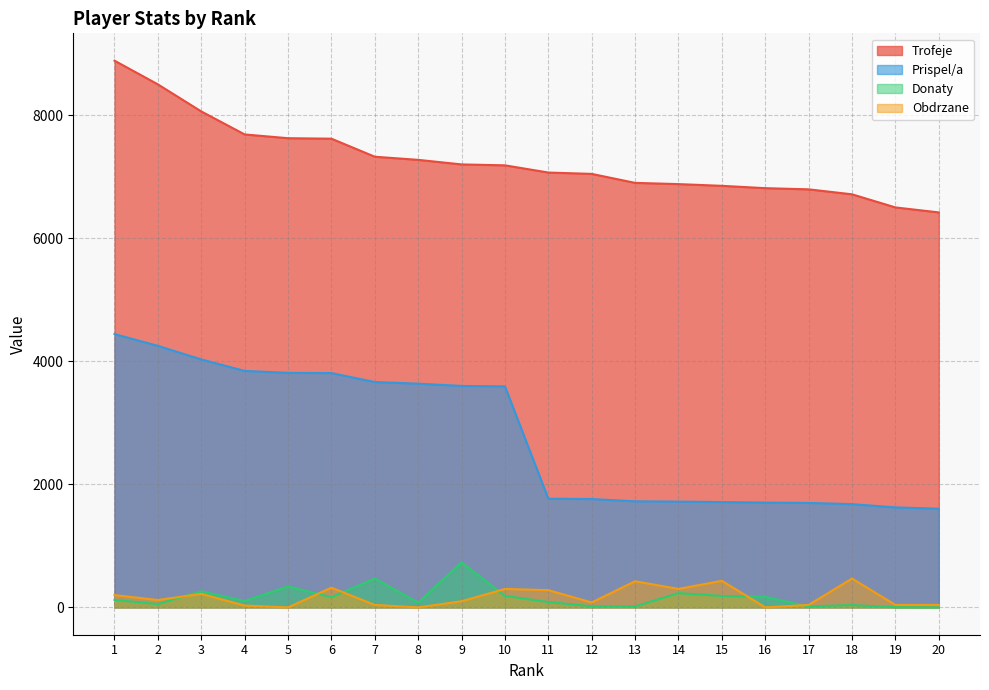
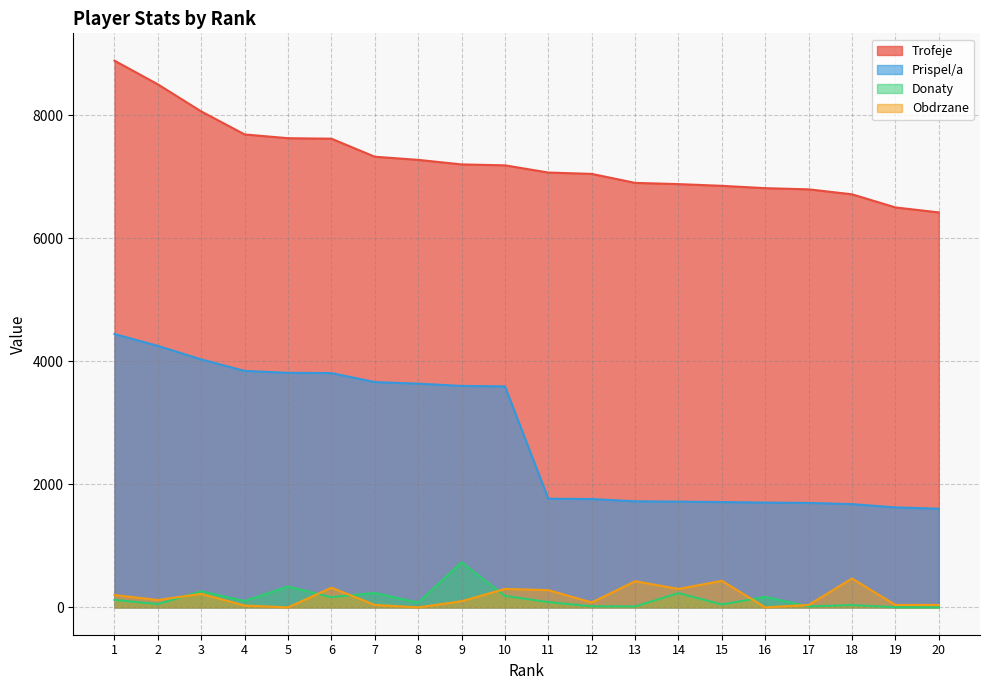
  {
    "Trofeje": {
      "1": 8900,
      "2": 8500,
      "3": 8100,
      "4": 7700,
      "5": 7600,
      "6": 7600,
      "7": 7300,
      "8": 7300,
      "9": 7200,
      "10": 7200,
      "11": 7100,
      "12": 7000,
      "13": 6900,
      "14": 6900,
      "15": 6900,
      "16": 6800,
      "17": 6800,
      "18": 6700,
      "19": 6500,
      "20": 6400
    },
    "Prispel/a": {
      "1": 4400,
      "2": 4300,
      "3": 4000,
      "4": 3800,
      "5": 3800,
      "6": 3800,
      "7": 3700,
      "8": 3600,
      "9": 3600,
      "10": 3600,
      "11": 1800,
      "12": 1800,
      "13": 1700,
      "14": 1700,
      "15": 1700,
      "16": 1700,
      "17": 1700,
      "18": 1700,
      "19": 1600,
      "20": 1600
    },
    "Donaty": {
      "1": 100,
      "2": 100,
      "4": 100,
      "5": 300,
      "6": 200,
-     "7": 500,
+     "7": 200,
      "8": 100,
      "9": 700,
      "10": 200,
      "11": 100,
      "12": 0,
      "13": 0,
      "14": 200,
-     "15": 200,
+     "15": 0,
      "16": 200,
      "18": 0
    },
    "Obdrzane": {
      "1": 200,
      "2": 100,
      "4": 0,
      "5": 0,
      "6": 300,
      "7": 0,
      "8": 0,
      "9": 100,
      "10": 300,
      "11": 300,
      "12": 100,
      "13": 400,
      "14": 300,
      "15": 400,
      "16": 0,
      "18": 500
    }
  }
